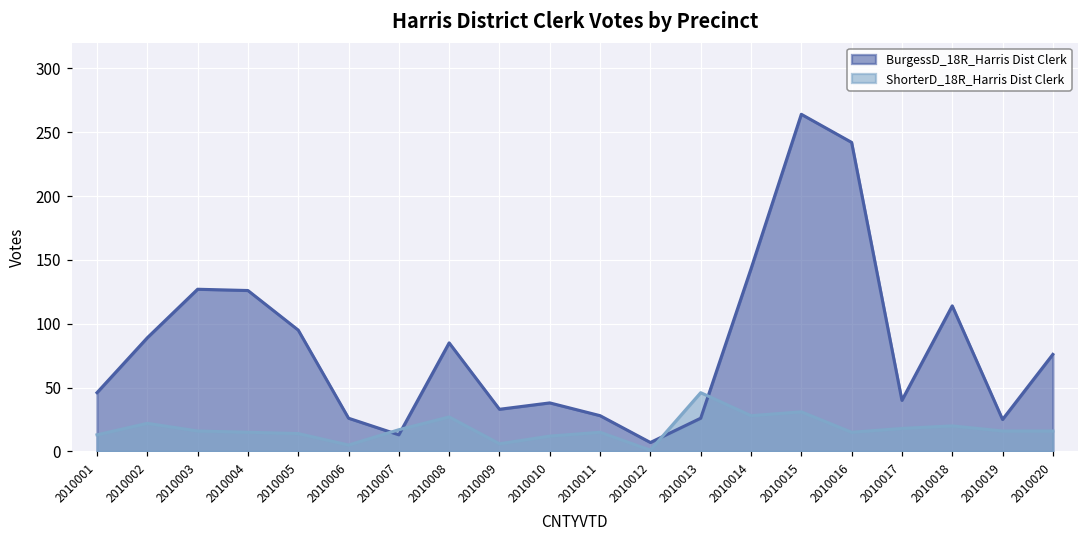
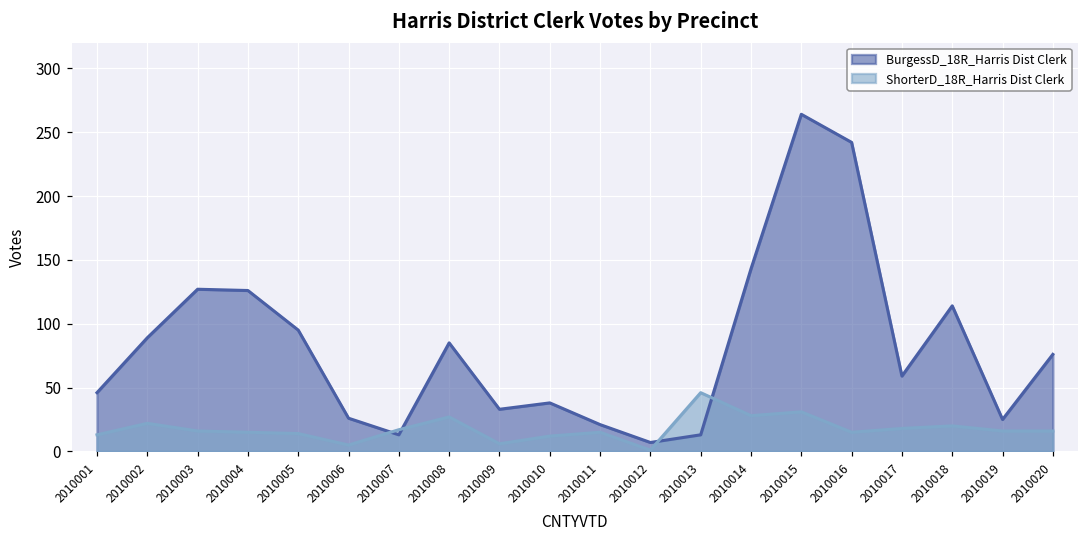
  {
    "BurgessD_18R_Harris Dist Clerk": {
      "2010001": 46,
      "2010002": 89,
      "2010003": 127,
      "2010004": 126,
      "2010005": 95,
      "2010006": 26,
      "2010007": 13,
      "2010008": 85,
      "2010009": 33,
      "2010010": 38,
-     "2010011": 28,
+     "2010011": 21,
      "2010012": 7,
-     "2010013": 26,
+     "2010013": 13,
      "2010014": 143,
      "2010015": 264,
      "2010016": 242,
-     "2010017": 40,
+     "2010017": 59,
      "2010018": 114,
      "2010019": 25,
      "2010020": 76
    },
    "ShorterD_18R_Harris Dist Clerk": {
      "2010001": 13,
      "2010002": 22,
      "2010003": 16,
      "2010004": 15,
      "2010005": 14,
      "2010006": 5,
      "2010007": 17,
      "2010008": 27,
      "2010009": 6,
      "2010010": 12,
      "2010011": 15,
      "2010012": 1,
      "2010013": 46,
      "2010014": 28,
      "2010015": 31,
      "2010016": 15,
      "2010017": 18,
      "2010018": 20,
      "2010019": 16,
      "2010020": 16
    }
  }
